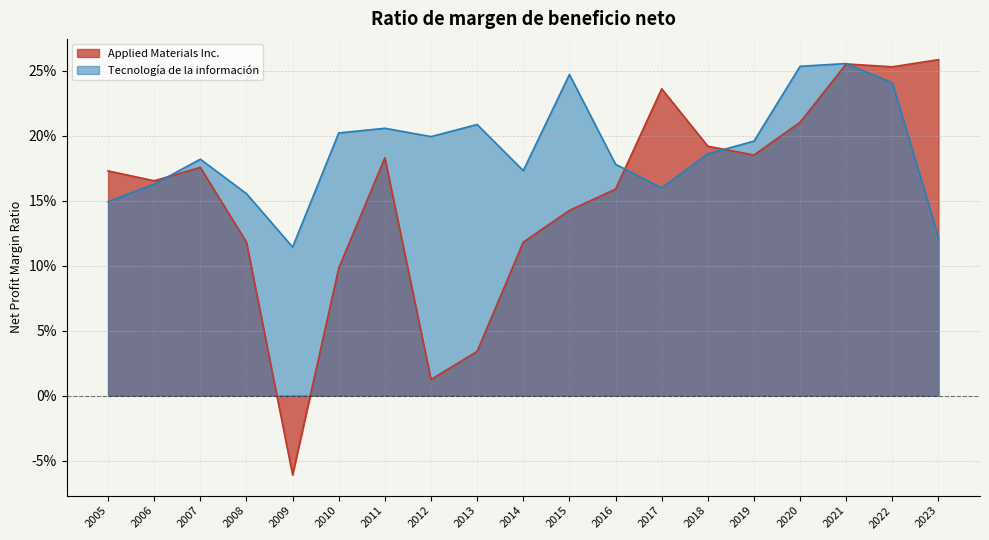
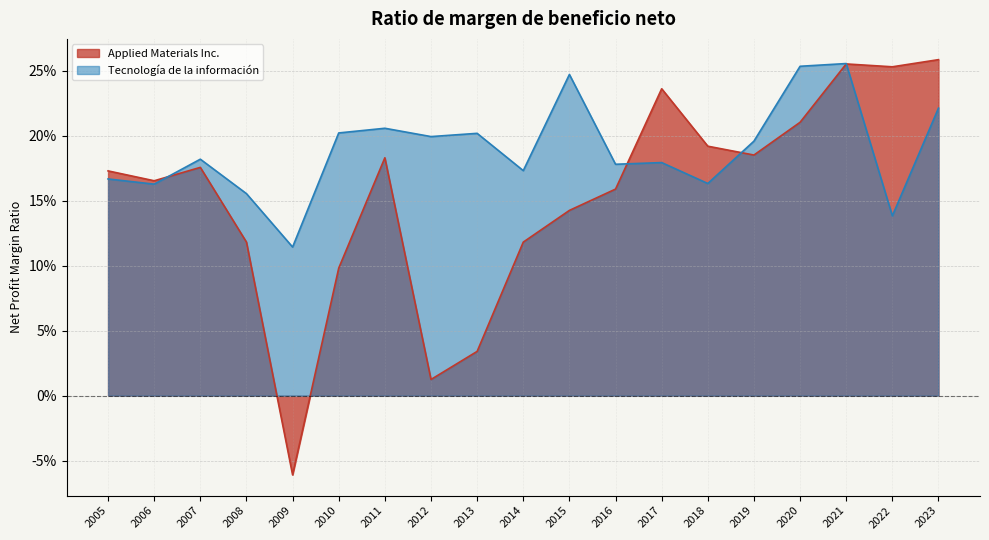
  {
    "Tecnología de la información": {
-     "2005": "14.9%",
+     "2005": "16.7%",
      "2006": "16.3%",
      "2007": "18.2%",
      "2008": "15.6%",
      "2009": "11.4%",
      "2010": "20.2%",
      "2011": "20.6%",
      "2012": "19.9%",
-     "2013": "20.9%",
+     "2013": "20.2%",
      "2014": "17.3%",
      "2015": "24.7%",
      "2016": "17.8%",
-     "2017": "16.0%",
-     "2018": "18.6%",
+     "2017": "17.9%",
+     "2018": "16.3%",
      "2019": "19.6%",
      "2020": "25.4%",
-     "2022": "24.1%",
-     "2023": "12.2%"
+     "2022": "13.8%",
+     "2023": "22.1%"
    }
  }
